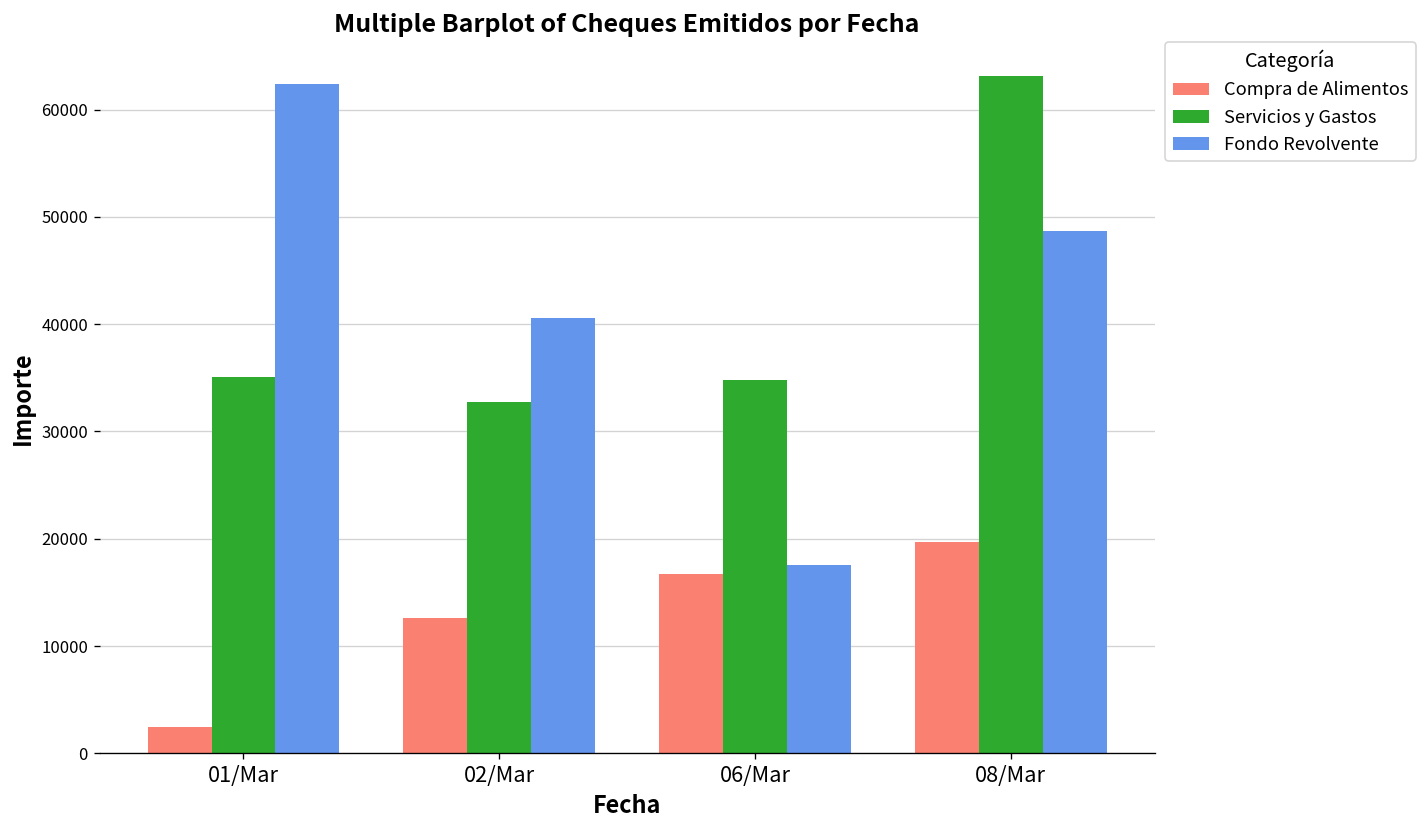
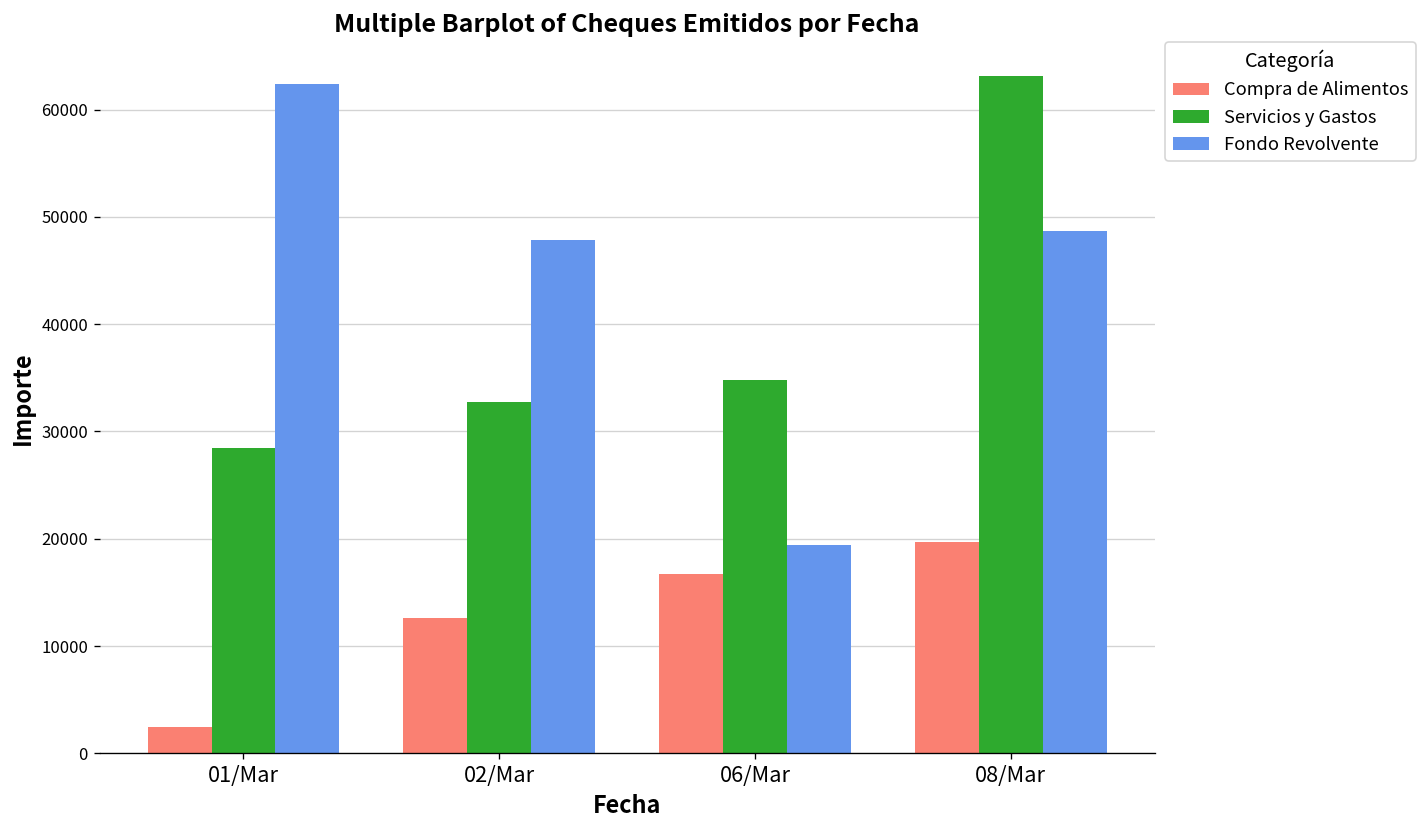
  {
    "Compra de Alimentos": {
      "01/Mar": 2000,
      "02/Mar": 13000,
      "06/Mar": 17000,
      "08/Mar": 20000
    },
    "Servicios y Gastos": {
-     "01/Mar": 35000,
+     "01/Mar": 28000,
      "02/Mar": 33000,
      "06/Mar": 35000,
      "08/Mar": 63000
    },
    "Fondo Revolvente": {
      "01/Mar": 62000,
-     "02/Mar": 41000,
-     "06/Mar": 18000,
+     "02/Mar": 48000,
+     "06/Mar": 19000,
      "08/Mar": 49000
    }
  }
